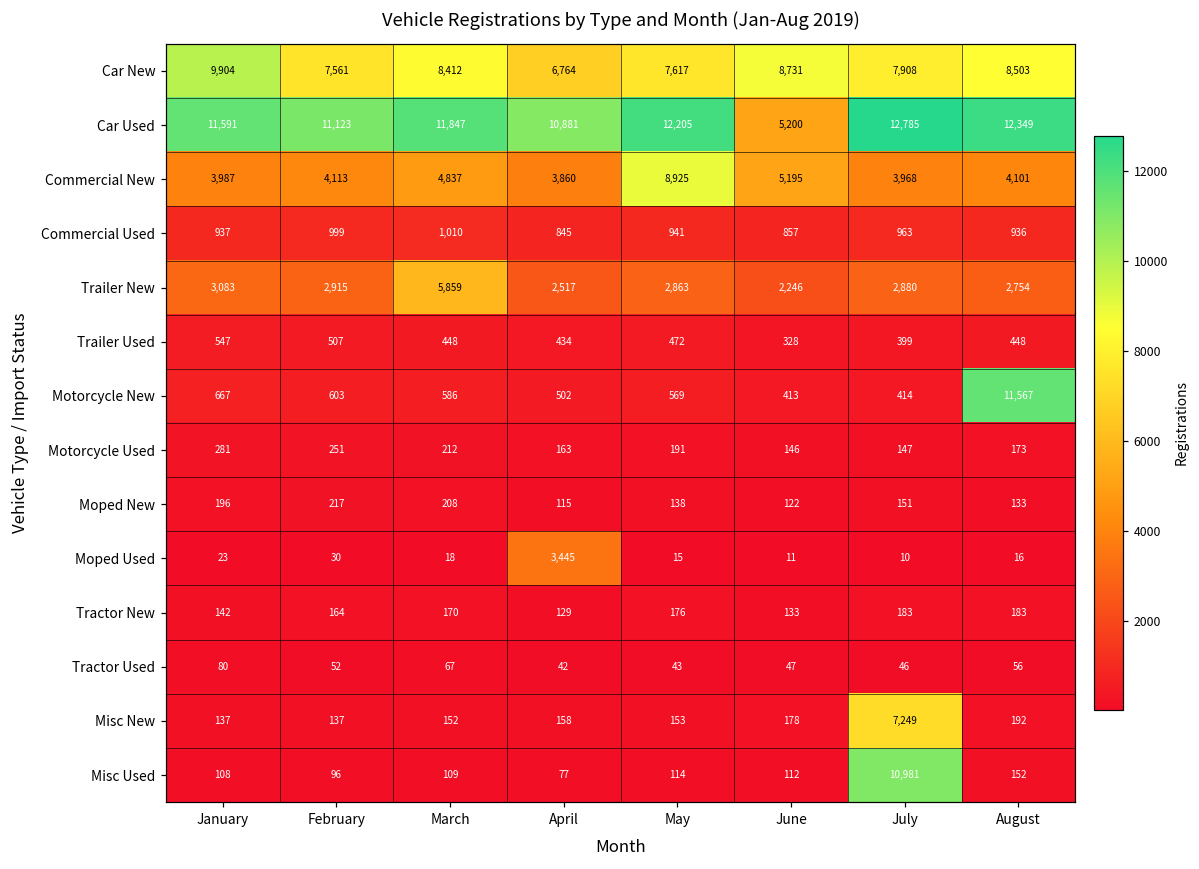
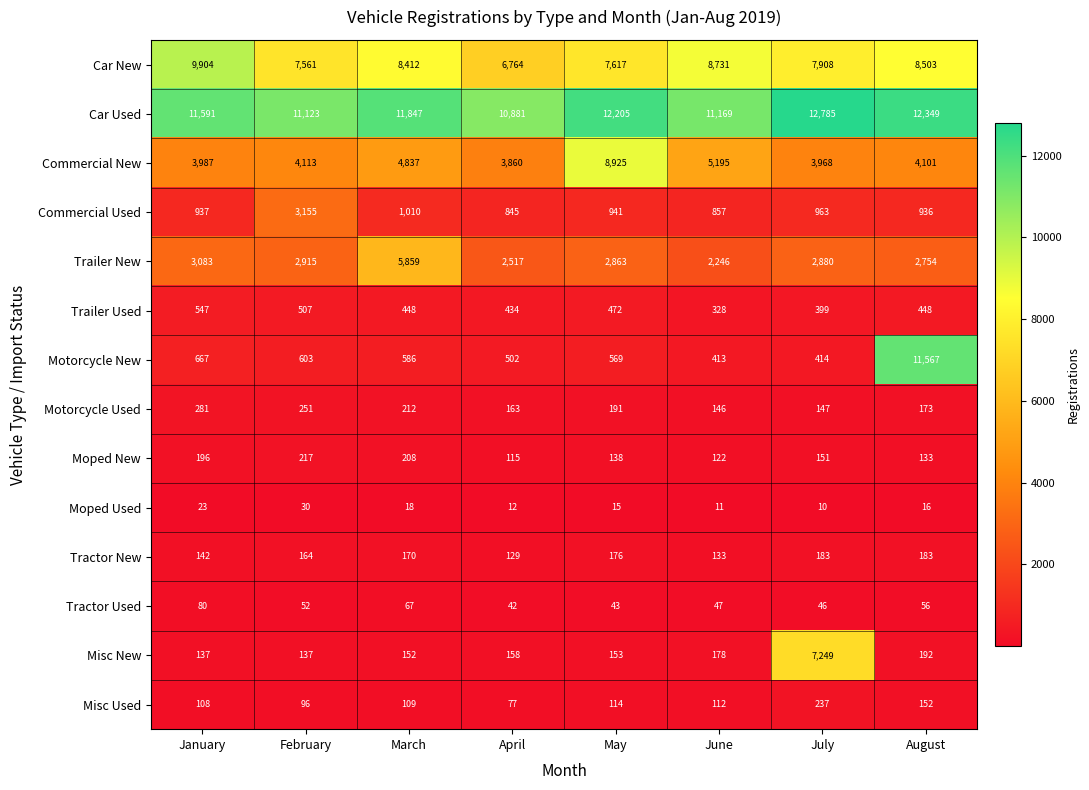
  {
    "Car New": {
      "January": "9,904",
      "February": "7,561",
      "March": "8,412",
      "April": "6,764",
      "May": "7,617",
      "June": "8,731",
      "July": "7,908",
      "August": "8,503"
    },
    "Car Used": {
      "January": "11,591",
      "February": "11,123",
      "March": "11,847",
      "April": "10,881",
      "May": "12,205",
-     "June": "5,200",
+     "June": "11,169",
      "July": "12,785",
      "August": "12,349"
    },
    "Commercial New": {
      "January": "3,987",
      "February": "4,113",
      "March": "4,837",
      "April": "3,860",
      "May": "8,925",
      "June": "5,195",
      "July": "3,968",
      "August": "4,101"
    },
    "Commercial Used": {
      "January": "937",
-     "February": "999",
+     "February": "3,155",
      "March": "1,010",
      "April": "845",
      "May": "941",
      "June": "857",
      "July": "963",
      "August": "936"
    },
    "Trailer New": {
      "January": "3,083",
      "February": "2,915",
      "March": "5,859",
      "April": "2,517",
      "May": "2,863",
      "June": "2,246",
      "July": "2,880",
      "August": "2,754"
    },
    "Trailer Used": {
      "January": "547",
      "February": "507",
      "March": "448",
      "April": "434",
      "May": "472",
      "June": "328",
      "July": "399",
      "August": "448"
    },
    "Motorcycle New": {
      "January": "667",
      "February": "603",
      "March": "586",
      "April": "502",
      "May": "569",
      "June": "413",
      "July": "414",
      "August": "11,567"
    },
    "Motorcycle Used": {
      "January": "281",
      "February": "251",
      "March": "212",
      "April": "163",
      "May": "191",
      "June": "146",
      "July": "147",
      "August": "173"
    },
    "Moped New": {
      "January": "196",
      "February": "217",
      "March": "208",
      "April": "115",
      "May": "138",
      "June": "122",
      "July": "151",
      "August": "133"
    },
    "Moped Used": {
      "January": "23",
      "February": "30",
      "March": "18",
-     "April": "3,445",
+     "April": "12",
      "May": "15",
      "June": "11",
      "July": "10",
      "August": "16"
    },
    "Tractor New": {
      "January": "142",
      "February": "164",
      "March": "170",
      "April": "129",
      "May": "176",
      "June": "133",
      "July": "183",
      "August": "183"
    },
    "Tractor Used": {
      "January": "80",
      "February": "52",
      "March": "67",
      "April": "42",
      "May": "43",
      "June": "47",
      "July": "46",
      "August": "56"
    },
    "Misc New": {
      "January": "137",
      "February": "137",
      "March": "152",
      "April": "158",
      "May": "153",
      "June": "178",
      "July": "7,249",
      "August": "192"
    },
    "Misc Used": {
      "January": "108",
      "February": "96",
      "March": "109",
      "April": "77",
      "May": "114",
      "June": "112",
-     "July": "10,981",
+     "July": "237",
      "August": "152"
    }
  }
